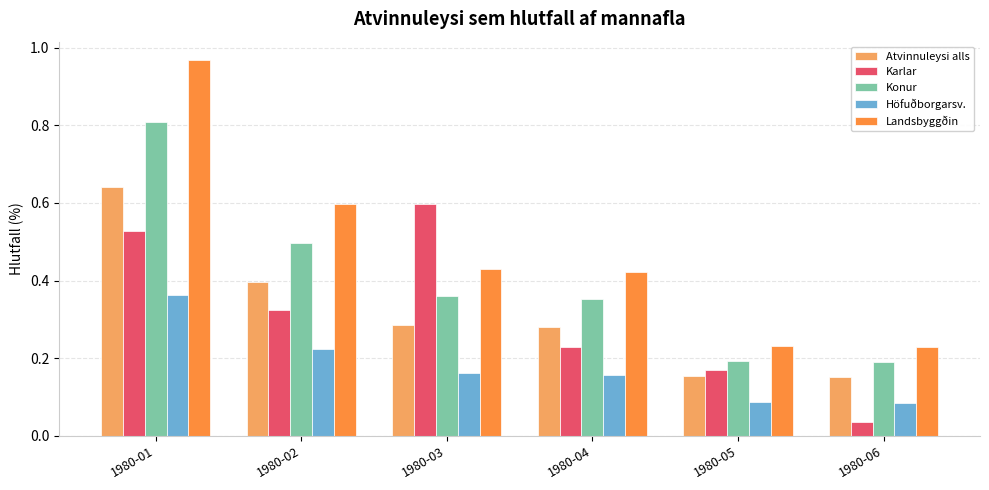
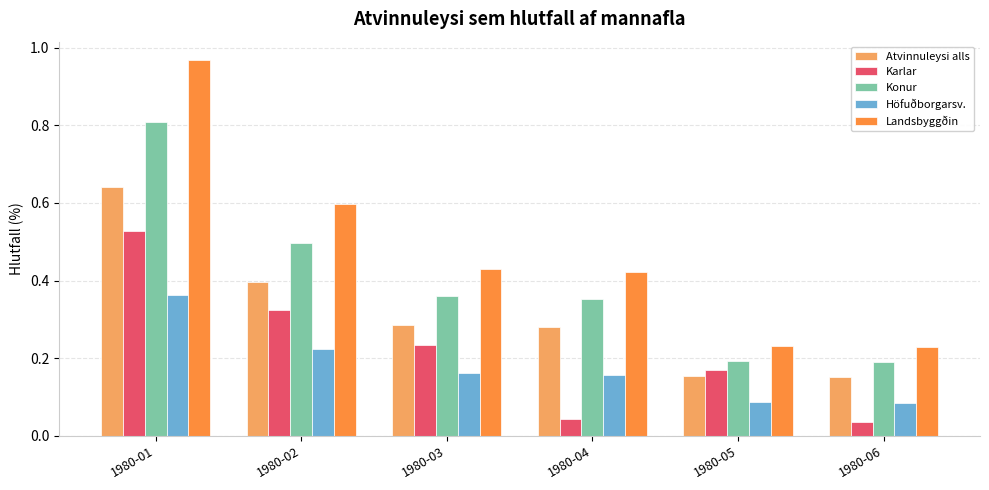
  {
    "Karlar": {
      "1980-01": 0.53,
      "1980-02": 0.32,
-     "1980-03": 0.60,
-     "1980-04": 0.23,
+     "1980-03": 0.23,
+     "1980-04": 0.04,
      "1980-05": 0.17,
      "1980-06": 0.03
    }
  }
